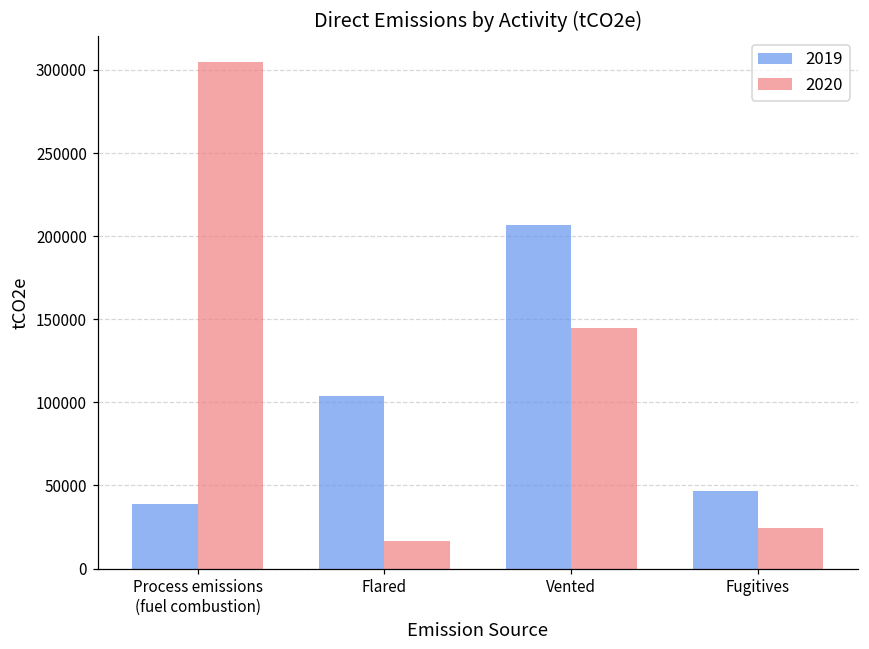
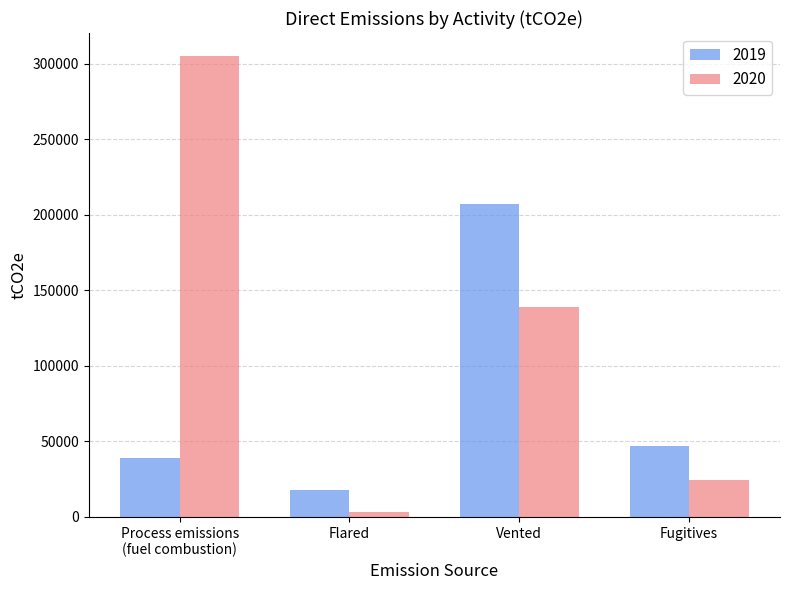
  {
    "2019": {
      "Process emissions (fuel combustion)": 39000,
-     "Flared": 104000,
+     "Flared": 18000,
      "Vented": 207000,
      "Fugitives": 47000
    },
    "2020": {
      "Process emissions (fuel combustion)": 305000,
-     "Flared": 17000,
-     "Vented": 144000,
+     "Flared": 3000,
+     "Vented": 139000,
      "Fugitives": 24000
    }
  }
